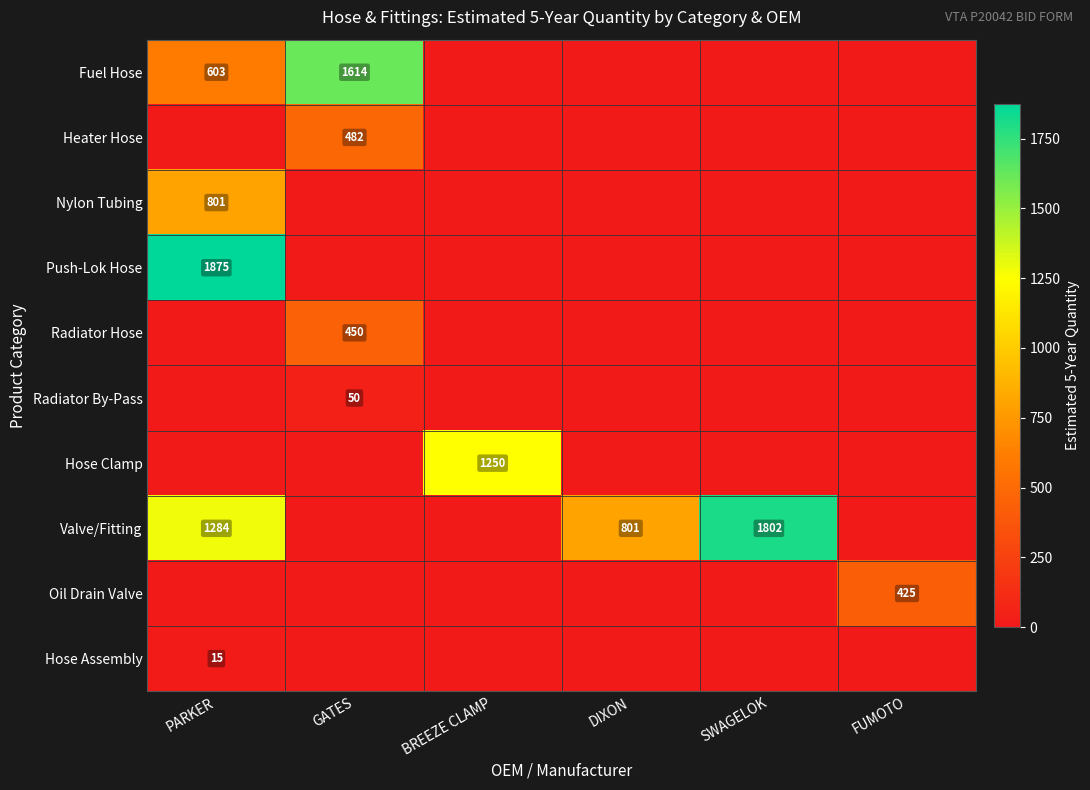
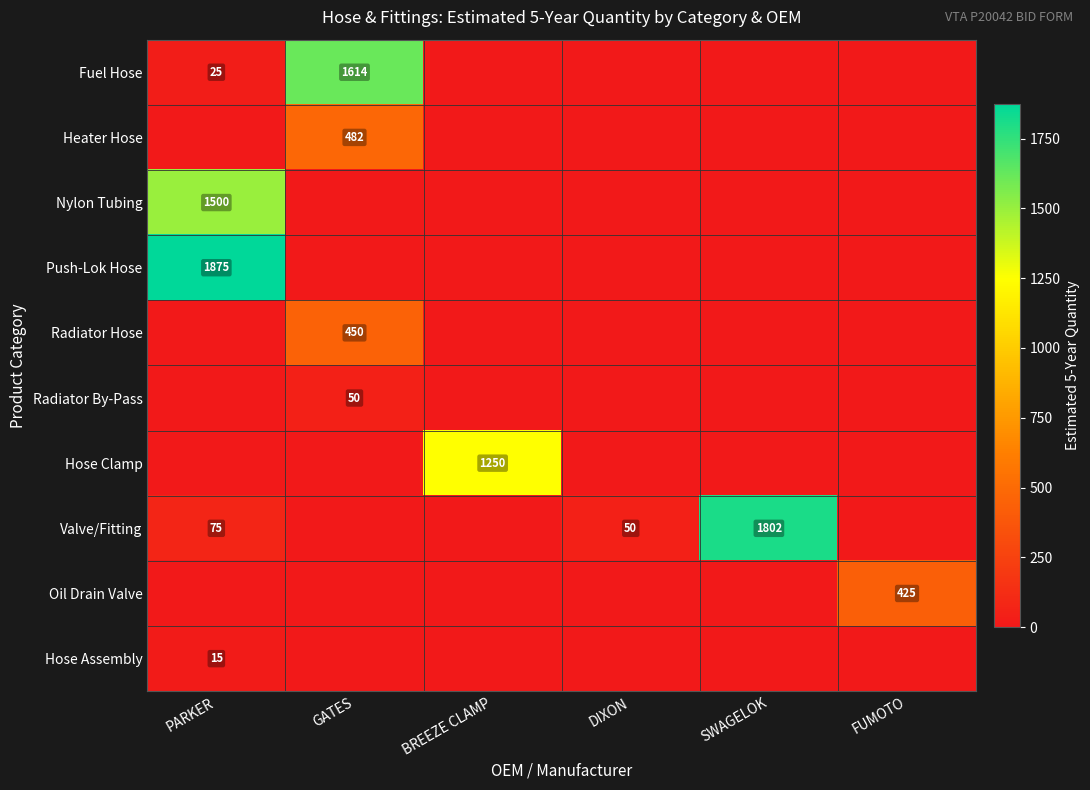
  {
    "Fuel Hose": {
-     "PARKER": 603
+     "PARKER": 25
    },
    "Nylon Tubing": {
-     "PARKER": 801
+     "PARKER": 1500
    },
    "Valve/Fitting": {
-     "PARKER": 1284,
-     "DIXON": 801
+     "PARKER": 75,
+     "DIXON": 50
    }
  }
